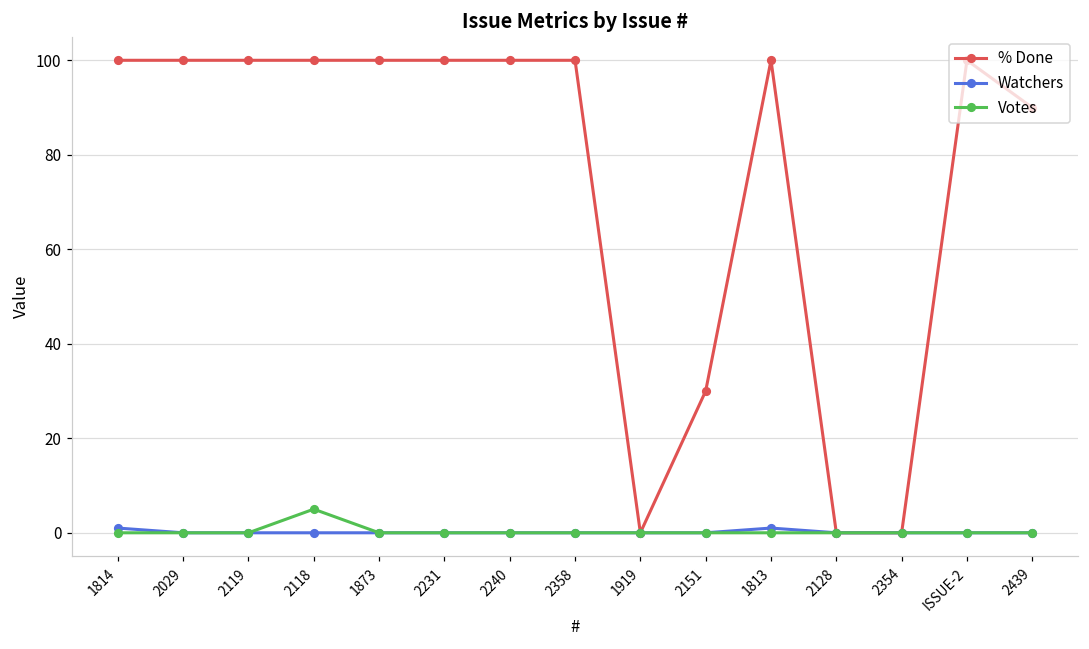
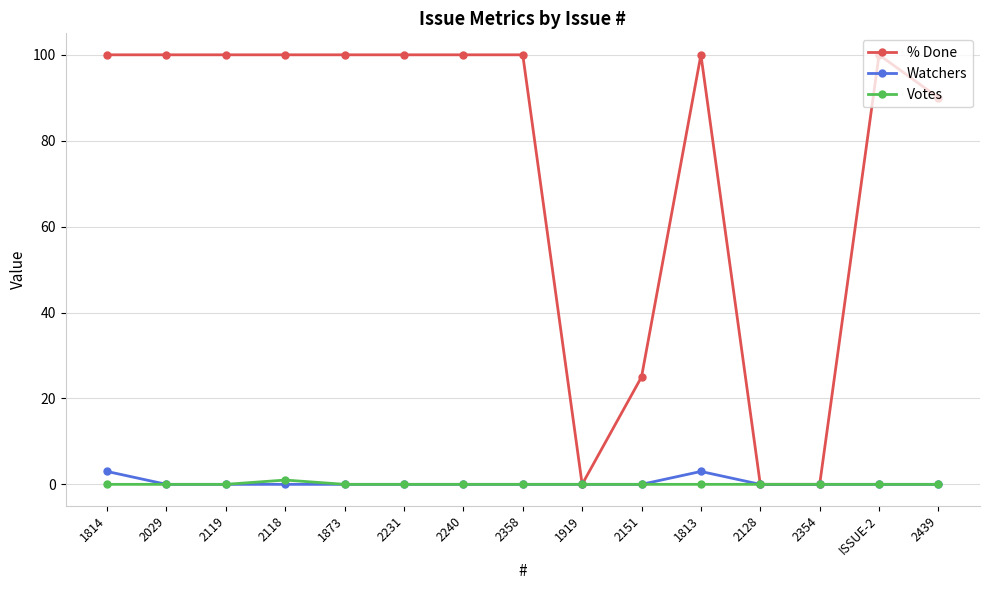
  {
    "% Done": {
      "1814": 100,
      "2029": 100,
      "2119": 100,
      "2118": 100,
      "1873": 100,
      "2231": 100,
      "2240": 100,
      "2358": 100,
-     "2151": 30,
+     "2151": 25,
      "1813": 100
    },
    "Watchers": {
-     "1814": 1,
+     "1814": 3,
      "2118": 0,
-     "1813": 1
+     "1813": 3
    },
    "Votes": {
      "1814": 0,
-     "2118": 5,
+     "2118": 1,
      "1813": 0
    }
  }
